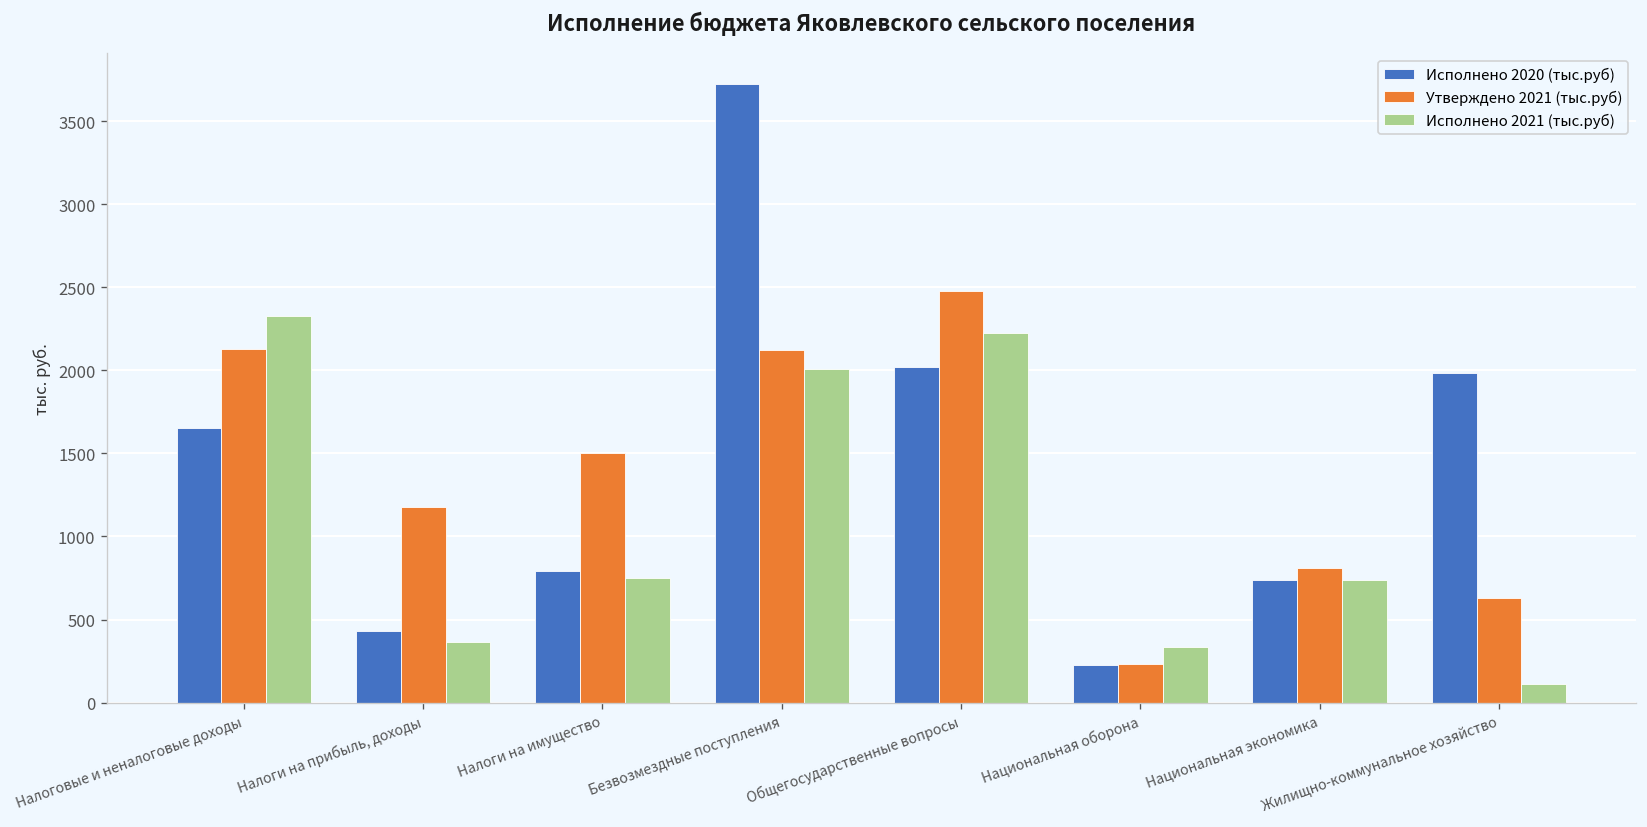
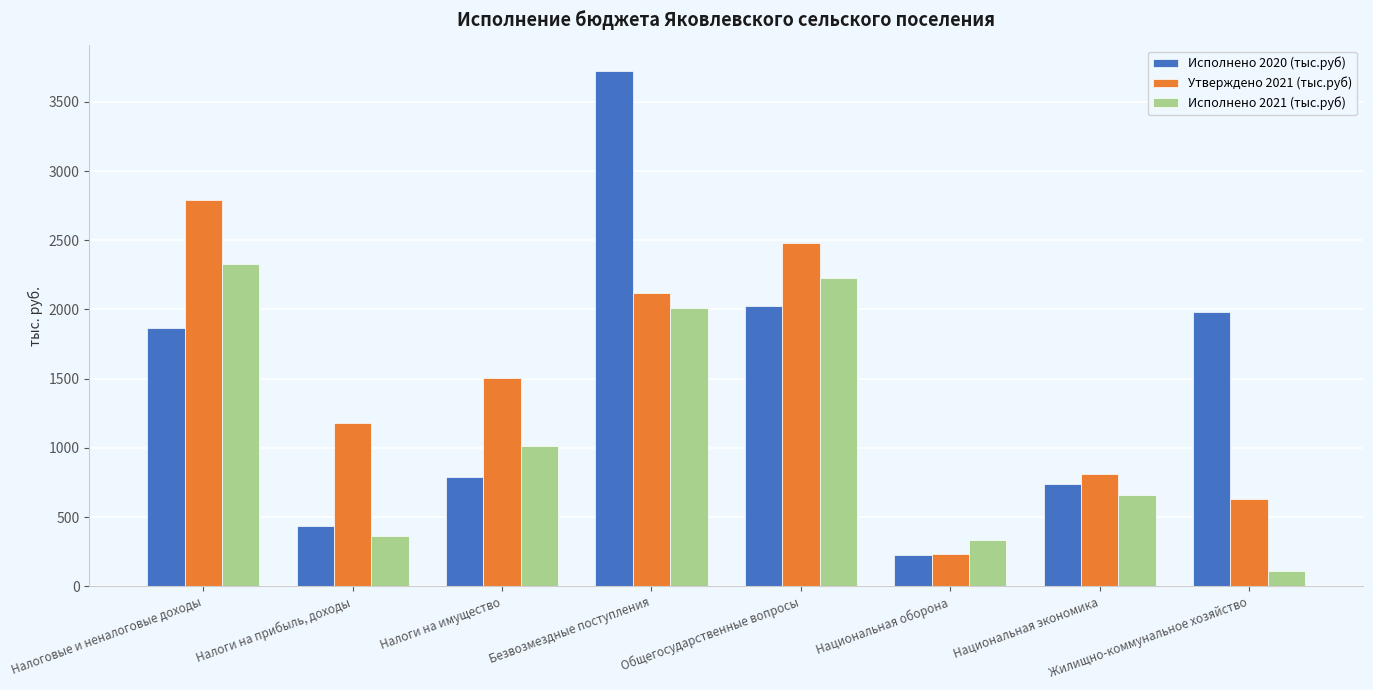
  {
    "Исполнено 2020 (тыс.руб)": {
-     "Налоговые и неналоговые доходы": 1650,
+     "Налоговые и неналоговые доходы": 1870,
      "Налоги на прибыль, доходы": 430,
      "Налоги на имущество": 790,
      "Безвозмездные поступления": 3720,
      "Общегосударственные вопросы": 2020,
      "Национальная оборона": 230,
      "Национальная экономика": 740,
      "Жилищно-коммунальное хозяйство": 1980
    },
    "Утверждено 2021 (тыс.руб)": {
-     "Налоговые и неналоговые доходы": 2130,
+     "Налоговые и неналоговые доходы": 2790,
      "Налоги на прибыль, доходы": 1180,
      "Налоги на имущество": 1500,
      "Безвозмездные поступления": 2120,
      "Общегосударственные вопросы": 2480,
      "Национальная оборона": 230,
      "Национальная экономика": 810,
      "Жилищно-коммунальное хозяйство": 630
    },
    "Исполнено 2021 (тыс.руб)": {
      "Налоговые и неналоговые доходы": 2330,
      "Налоги на прибыль, доходы": 370,
-     "Налоги на имущество": 750,
+     "Налоги на имущество": 1020,
      "Безвозмездные поступления": 2010,
      "Общегосударственные вопросы": 2220,
      "Национальная оборона": 340,
-     "Национальная экономика": 740,
+     "Национальная экономика": 660,
      "Жилищно-коммунальное хозяйство": 110
    }
  }
